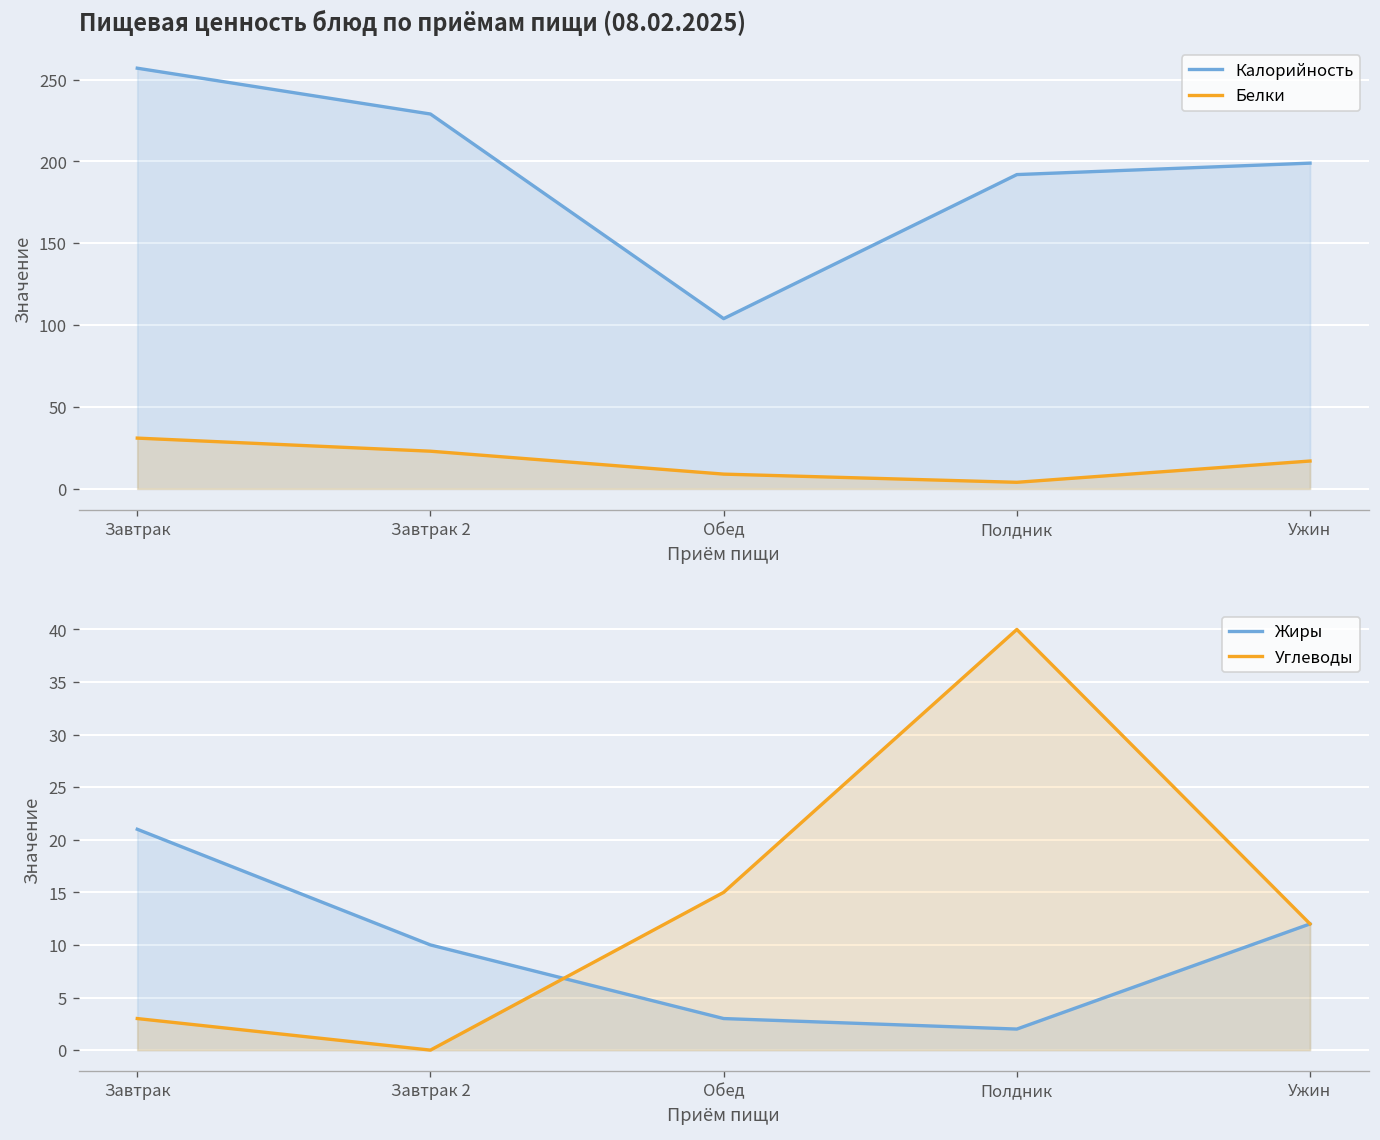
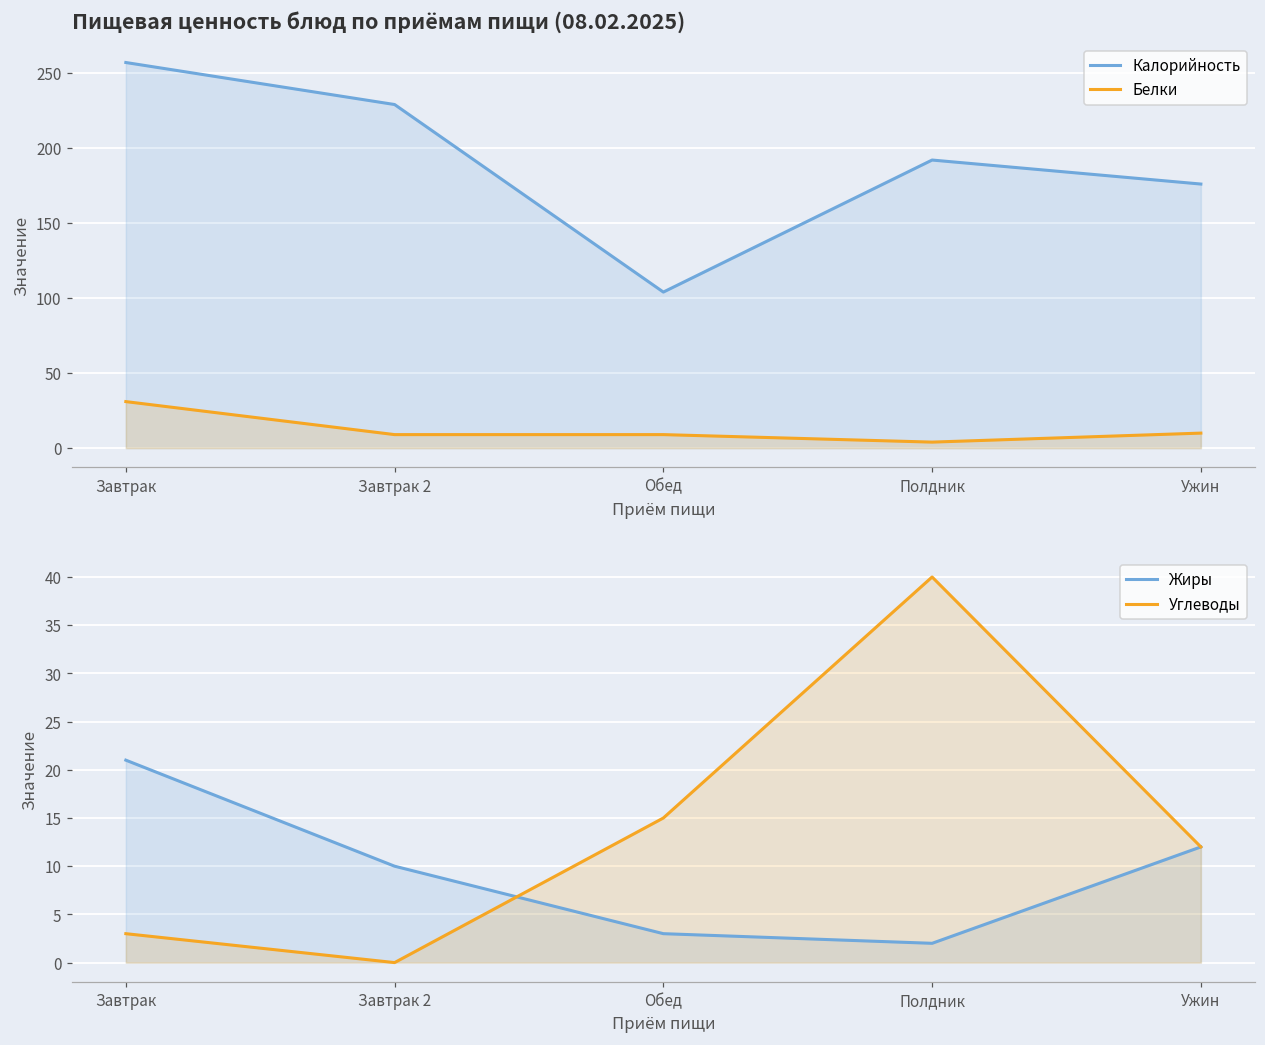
  {
    "Пищевая ценность блюд по приёмам пищи (08.02.2025)": {
      "Калорийность": {
        "Завтрак": 257,
        "Завтрак 2": 229,
        "Обед": 104,
        "Полдник": 192,
-       "Ужин": 199
+       "Ужин": 176
      },
      "Белки": {
        "Завтрак": 31,
-       "Завтрак 2": 23,
+       "Завтрак 2": 9,
        "Обед": 9,
        "Полдник": 4,
-       "Ужин": 17
+       "Ужин": 10
      }
    }
  }
